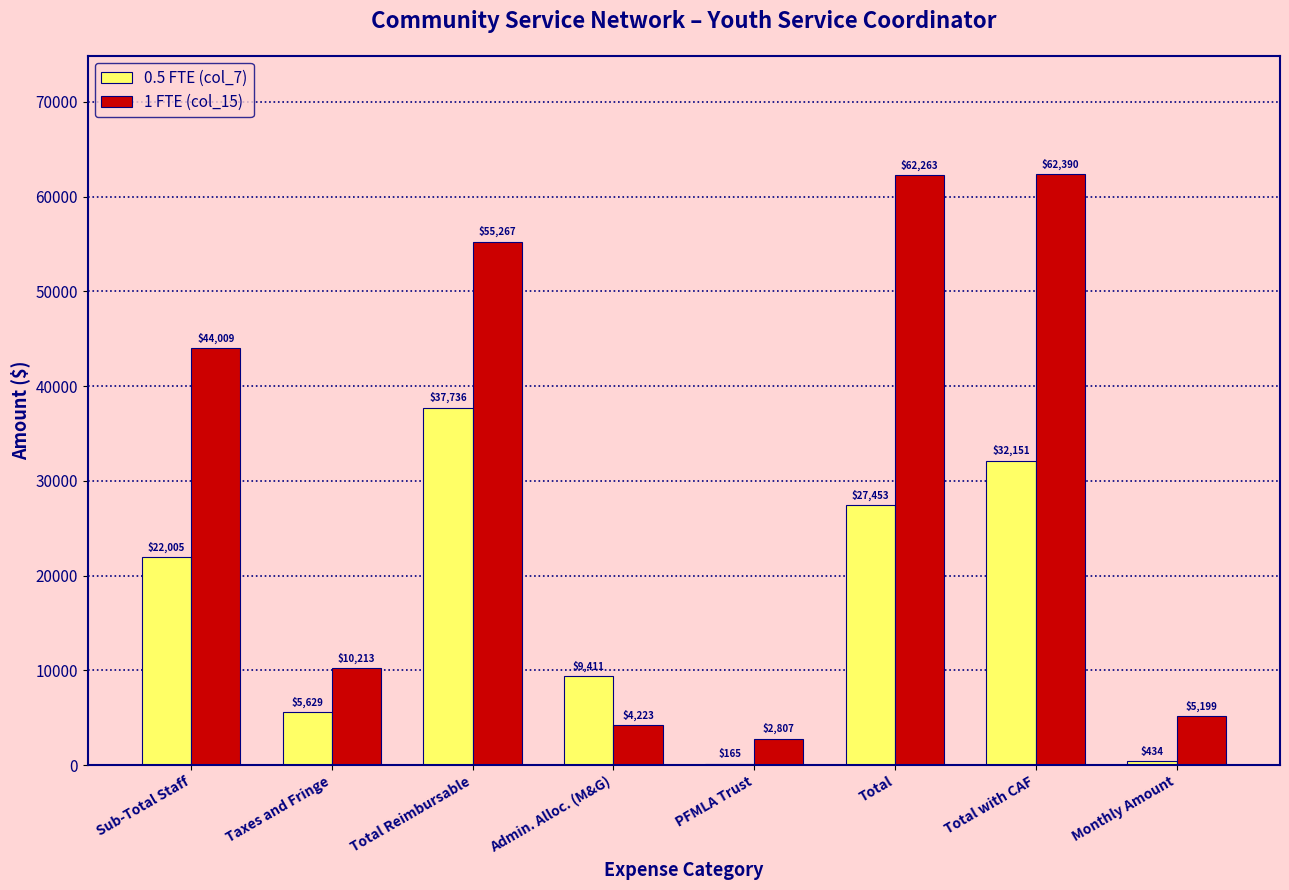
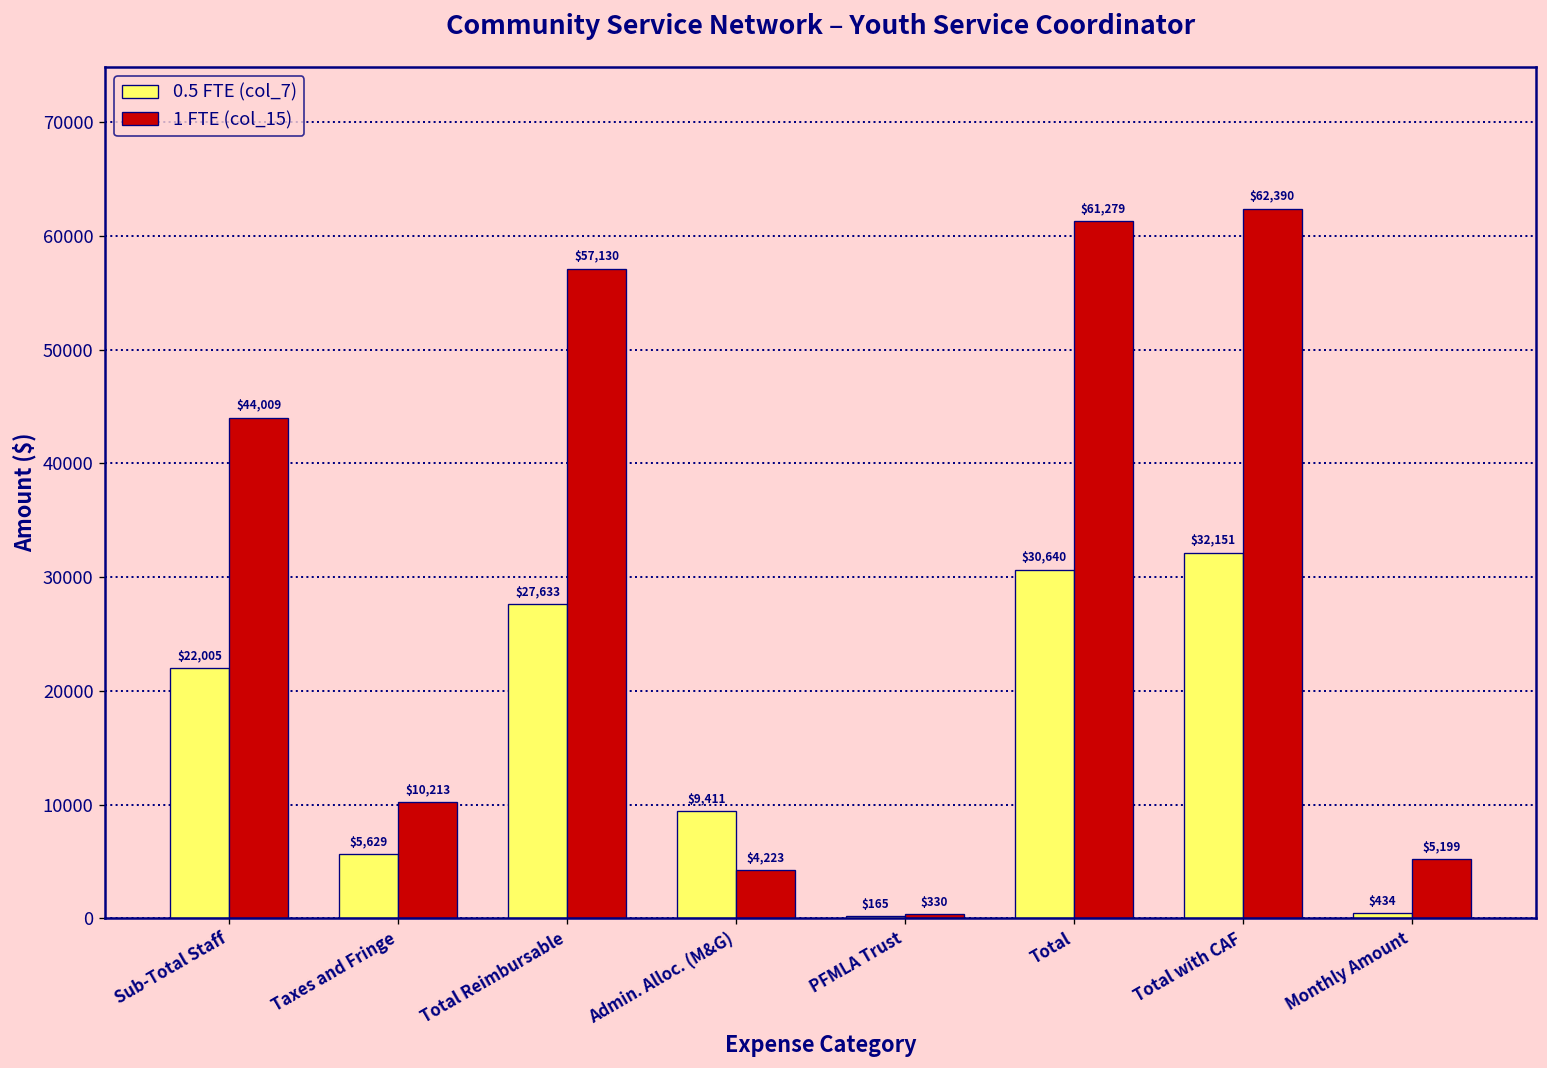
  {
    "0.5 FTE (col_7)": {
      "Sub-Total Staff": "$22,005",
      "Taxes and Fringe": "$5,629",
-     "Total Reimbursable": "$37,736",
+     "Total Reimbursable": "$27,633",
      "Admin. Alloc. (M&G)": "$9,411",
      "PFMLA Trust": "$165",
-     "Total": "$27,453",
+     "Total": "$30,640",
      "Total with CAF": "$32,151",
      "Monthly Amount": "$434"
    },
    "1 FTE (col_15)": {
      "Sub-Total Staff": "$44,009",
      "Taxes and Fringe": "$10,213",
-     "Total Reimbursable": "$55,267",
+     "Total Reimbursable": "$57,130",
      "Admin. Alloc. (M&G)": "$4,223",
-     "PFMLA Trust": "$2,807",
-     "Total": "$62,263",
+     "PFMLA Trust": "$330",
+     "Total": "$61,279",
      "Total with CAF": "$62,390",
      "Monthly Amount": "$5,199"
    }
  }
